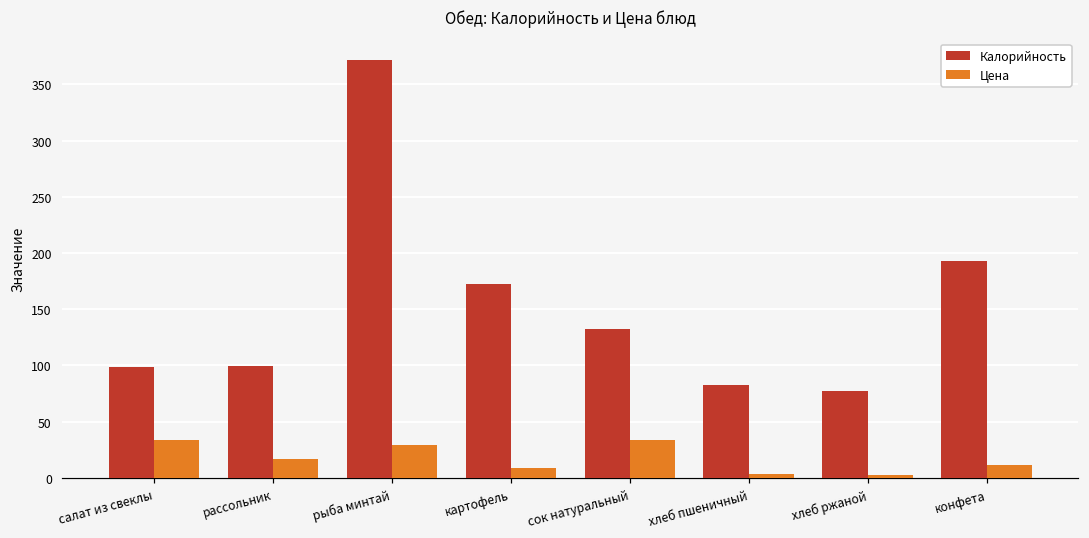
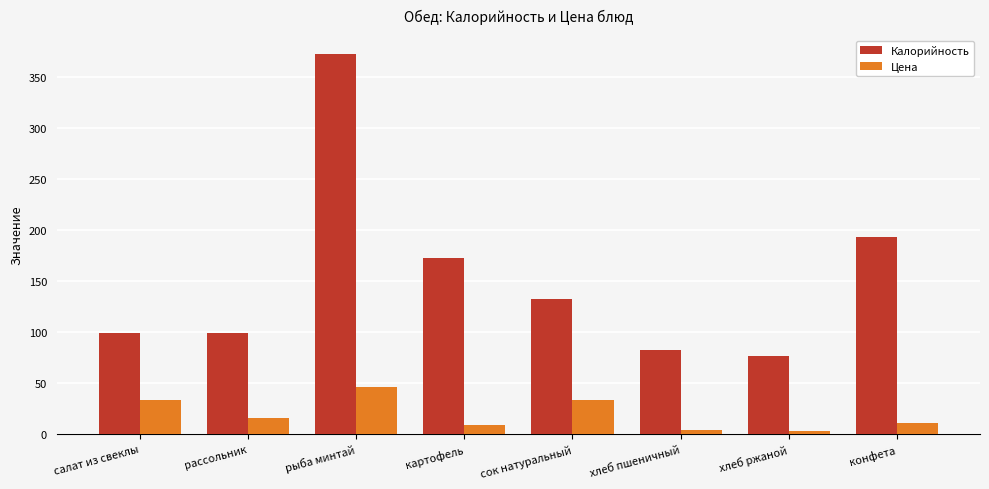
  {
    "Калорийность": {
      "салат из свеклы": 99,
      "рассольник": 99,
      "рыба минтай": 372,
      "картофель": 173,
      "сок натуральный": 133,
      "хлеб пшеничный": 83,
      "хлеб ржаной": 77,
      "конфета": 193
    },
    "Цена": {
      "салат из свеклы": 34,
      "рассольник": 16,
-     "рыба минтай": 29,
+     "рыба минтай": 46,
      "картофель": 9,
      "сок натуральный": 34,
      "хлеб пшеничный": 4,
      "хлеб ржаной": 3,
      "конфета": 11
    }
  }
